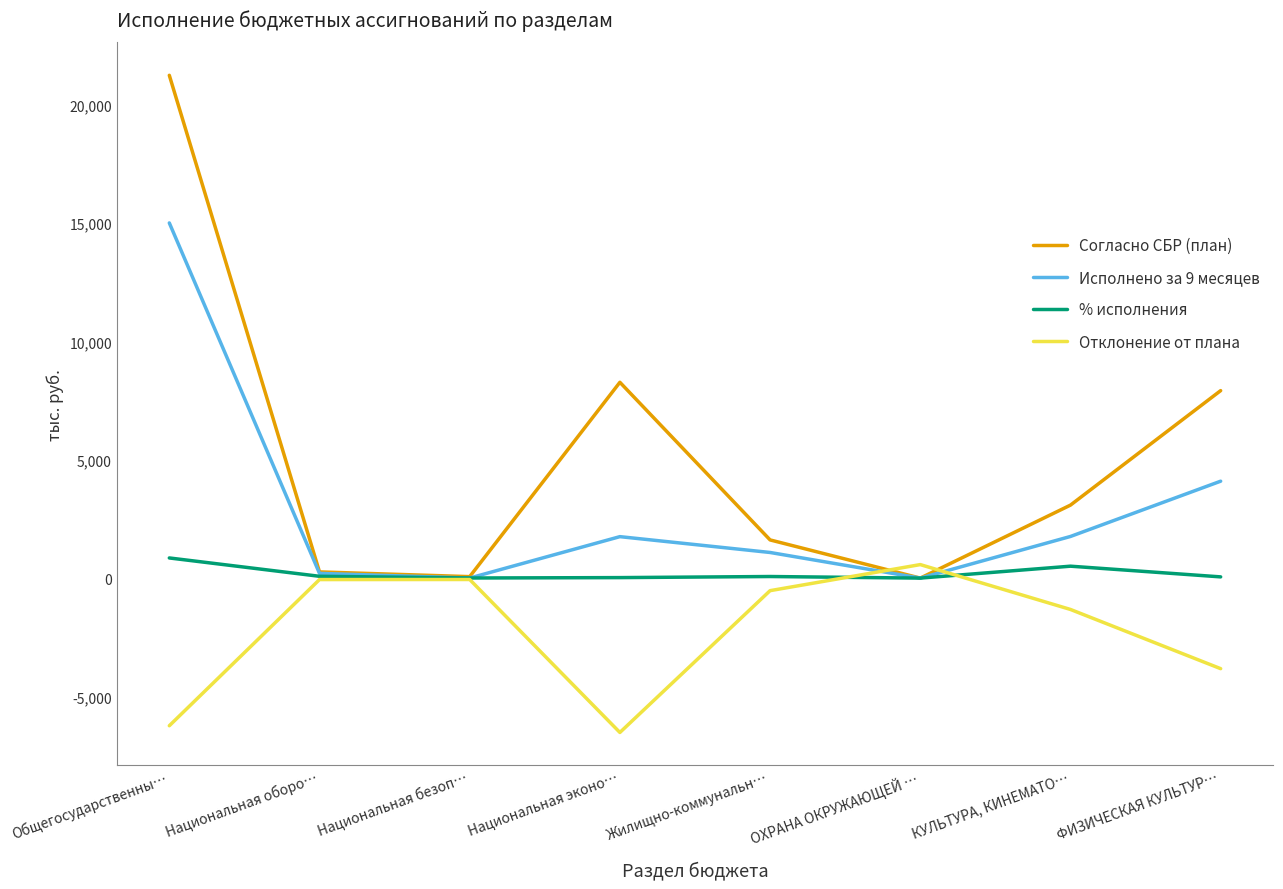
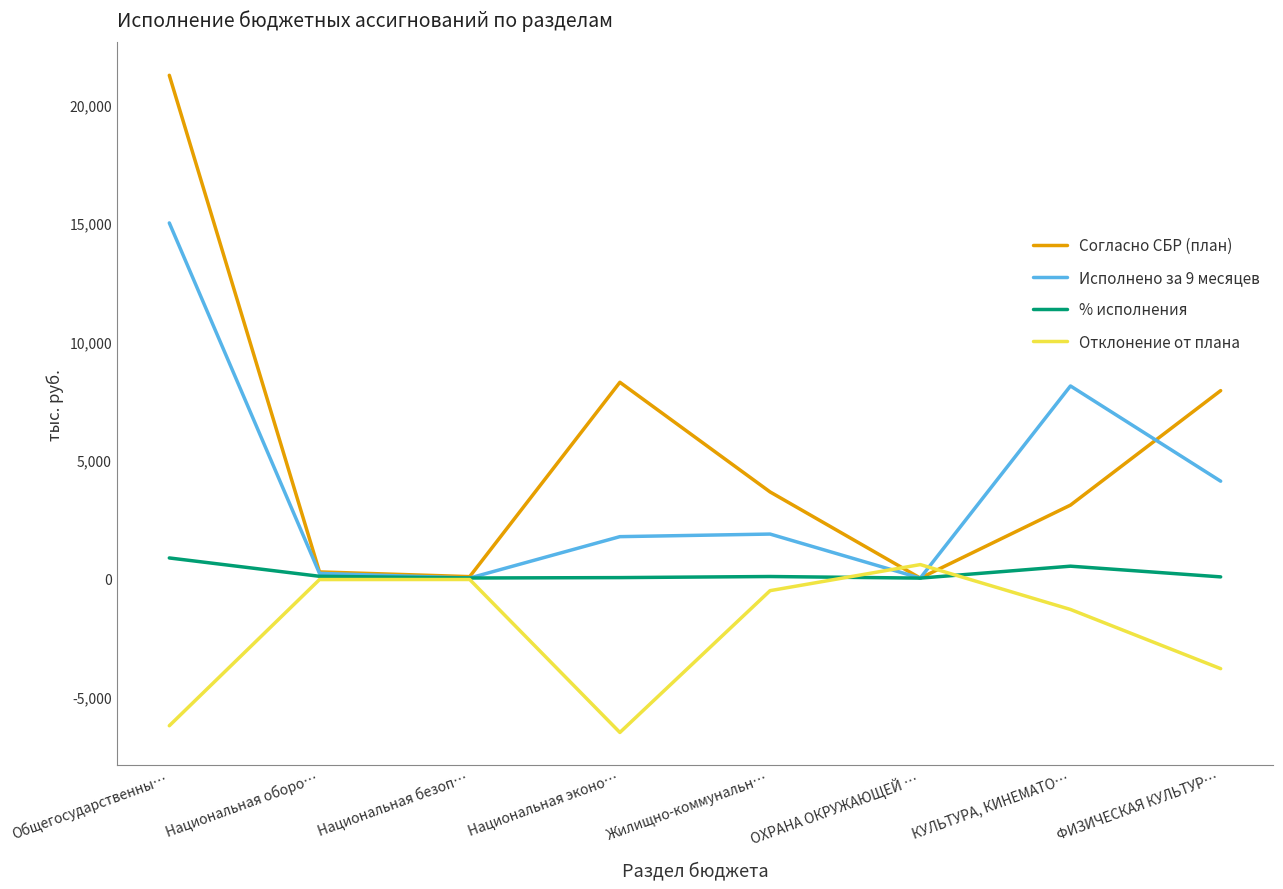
  {
    "Согласно СБР (план)": {
      "Общегосударственны…": "21,300",
      "Национальная эконо…": "8,300",
-     "Жилищно-коммунальн…": "1,600",
+     "Жилищно-коммунальн…": "3,600",
      "КУЛЬТУРА, КИНЕМАТО…": "3,100",
      "ФИЗИЧЕСКАЯ КУЛЬТУР…": "7,900"
    },
    "Исполнено за 9 месяцев": {
      "Общегосударственны…": "15,000",
      "Национальная эконо…": "1,800",
-     "Жилищно-коммунальн…": "1,100",
-     "КУЛЬТУРА, КИНЕМАТО…": "1,800",
+     "Жилищно-коммунальн…": "1,900",
+     "КУЛЬТУРА, КИНЕМАТО…": "8,100",
      "ФИЗИЧЕСКАЯ КУЛЬТУР…": "4,100"
    },
    "% исполнения": {
      "Общегосударственны…": "900",
      "Национальная оборо…": "100",
      "Национальная эконо…": "0",
      "Жилищно-коммунальн…": "100",
      "КУЛЬТУРА, КИНЕМАТО…": "500",
      "ФИЗИЧЕСКАЯ КУЛЬТУР…": "100"
    },
    "Отклонение от плана": {
      "Общегосударственны…": "-6,200",
      "Национальная оборо…": "-100",
      "Национальная эконо…": "-6,500",
      "Жилищно-коммунальн…": "-500",
      "ОХРАНА ОКРУЖАЮЩЕЙ …": "600",
      "КУЛЬТУРА, КИНЕМАТО…": "-1,300",
      "ФИЗИЧЕСКАЯ КУЛЬТУР…": "-3,800"
    }
  }
